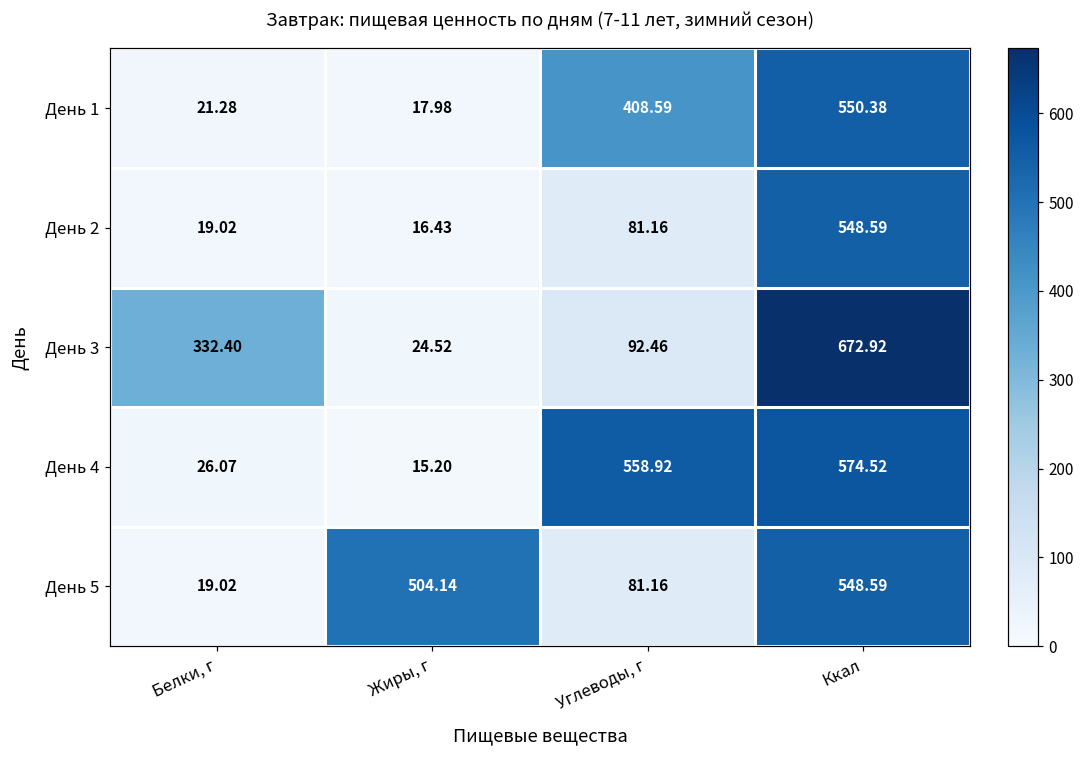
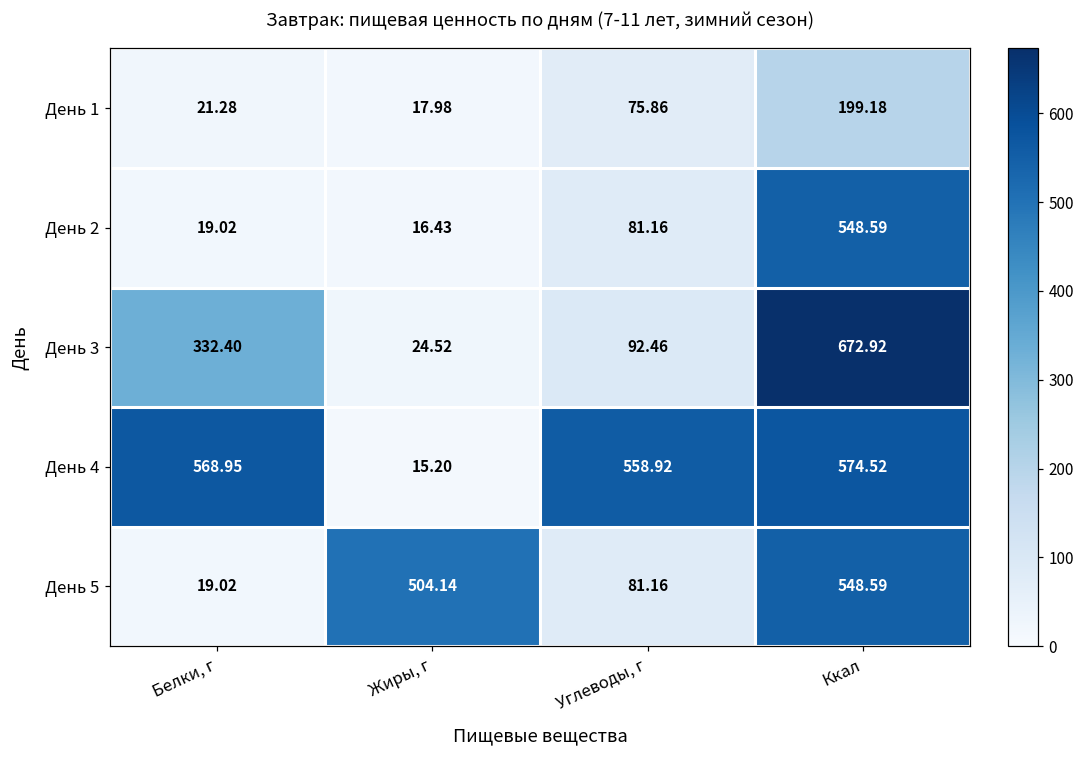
  {
    "День 1": {
      "Белки, г": 21.28,
      "Жиры, г": 17.98,
-     "Углеводы, г": 408.59,
-     "Ккал": 550.38
+     "Углеводы, г": 75.86,
+     "Ккал": 199.18
    },
    "День 2": {
      "Белки, г": 19.02,
      "Жиры, г": 16.43,
      "Углеводы, г": 81.16,
      "Ккал": 548.59
    },
    "День 3": {
      "Белки, г": 332.40,
      "Жиры, г": 24.52,
      "Углеводы, г": 92.46,
      "Ккал": 672.92
    },
    "День 4": {
-     "Белки, г": 26.07,
+     "Белки, г": 568.95,
      "Жиры, г": 15.20,
      "Углеводы, г": 558.92,
      "Ккал": 574.52
    },
    "День 5": {
      "Белки, г": 19.02,
      "Жиры, г": 504.14,
      "Углеводы, г": 81.16,
      "Ккал": 548.59
    }
  }
